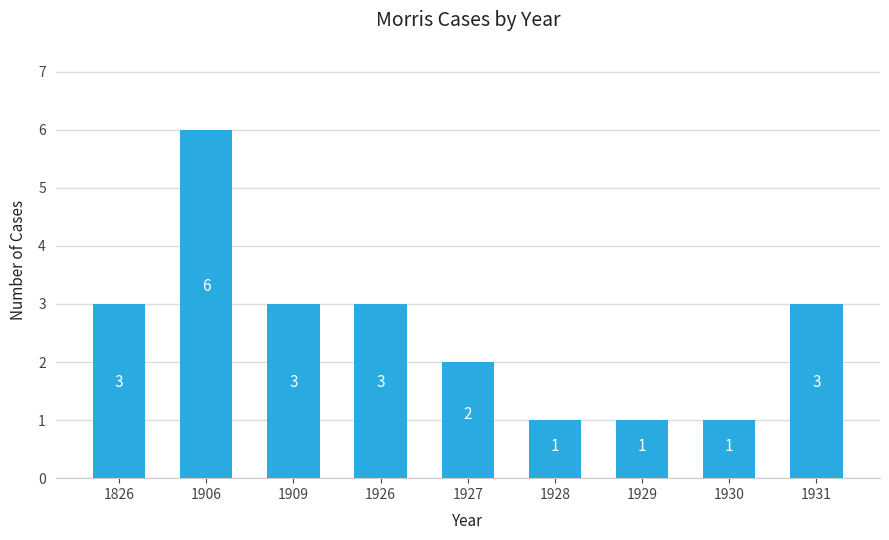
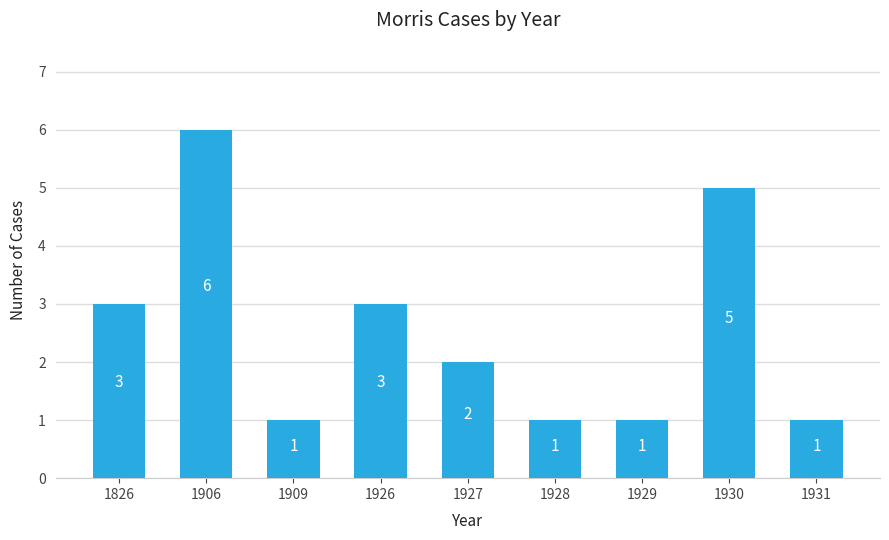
  {
    "1826": 3,
    "1906": 6,
-   "1909": 3,
+   "1909": 1,
    "1926": 3,
    "1927": 2,
    "1928": 1,
    "1929": 1,
-   "1930": 1,
-   "1931": 3
+   "1930": 5,
+   "1931": 1
  }
